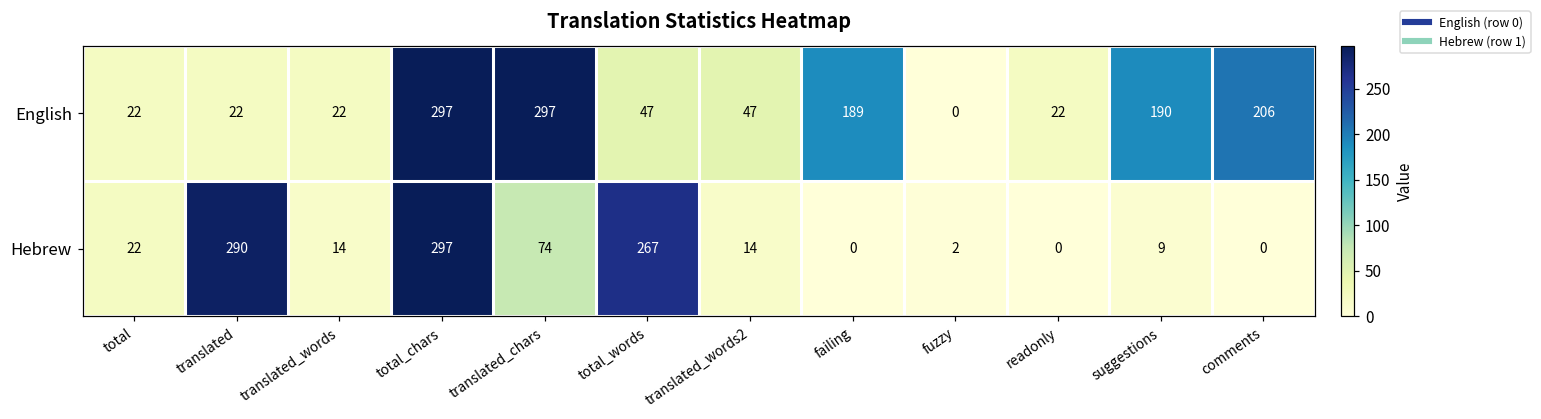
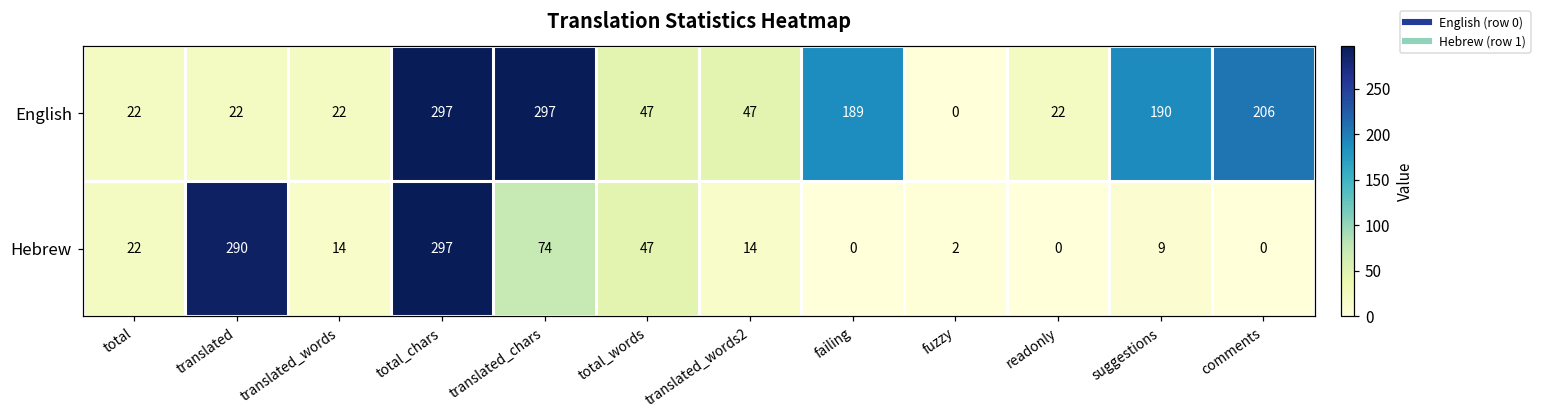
  {
    "English": {
      "total": 22,
      "translated": 22,
      "translated_words": 22,
      "total_chars": 297,
      "translated_chars": 297,
      "total_words": 47,
      "translated_words2": 47,
      "failing": 189,
      "fuzzy": 0,
      "readonly": 22,
      "suggestions": 190,
      "comments": 206
    },
    "Hebrew": {
      "total": 22,
      "translated": 290,
      "translated_words": 14,
      "total_chars": 297,
      "translated_chars": 74,
-     "total_words": 267,
+     "total_words": 47,
      "translated_words2": 14,
      "failing": 0,
      "fuzzy": 2,
      "readonly": 0,
      "suggestions": 9,
      "comments": 0
    }
  }
